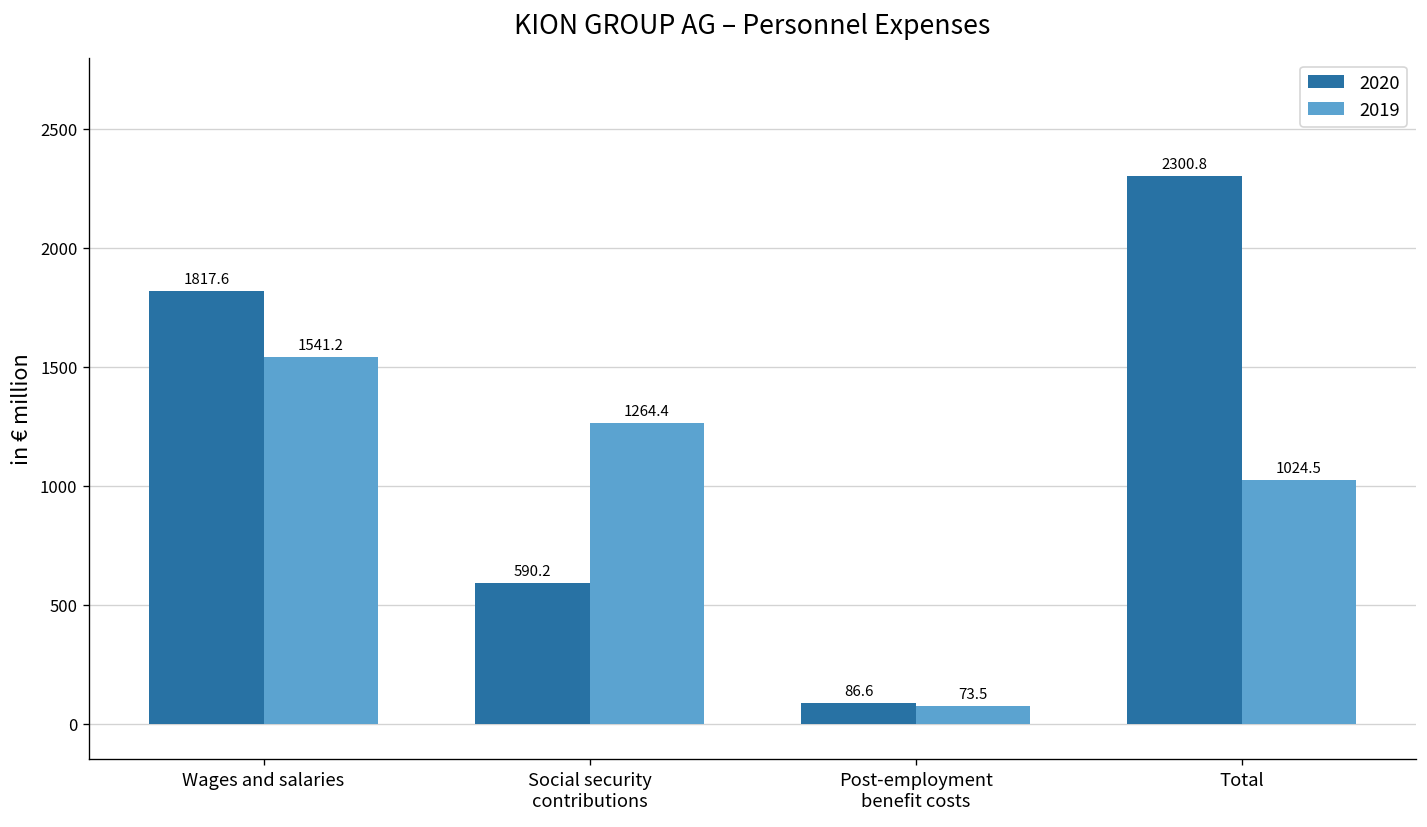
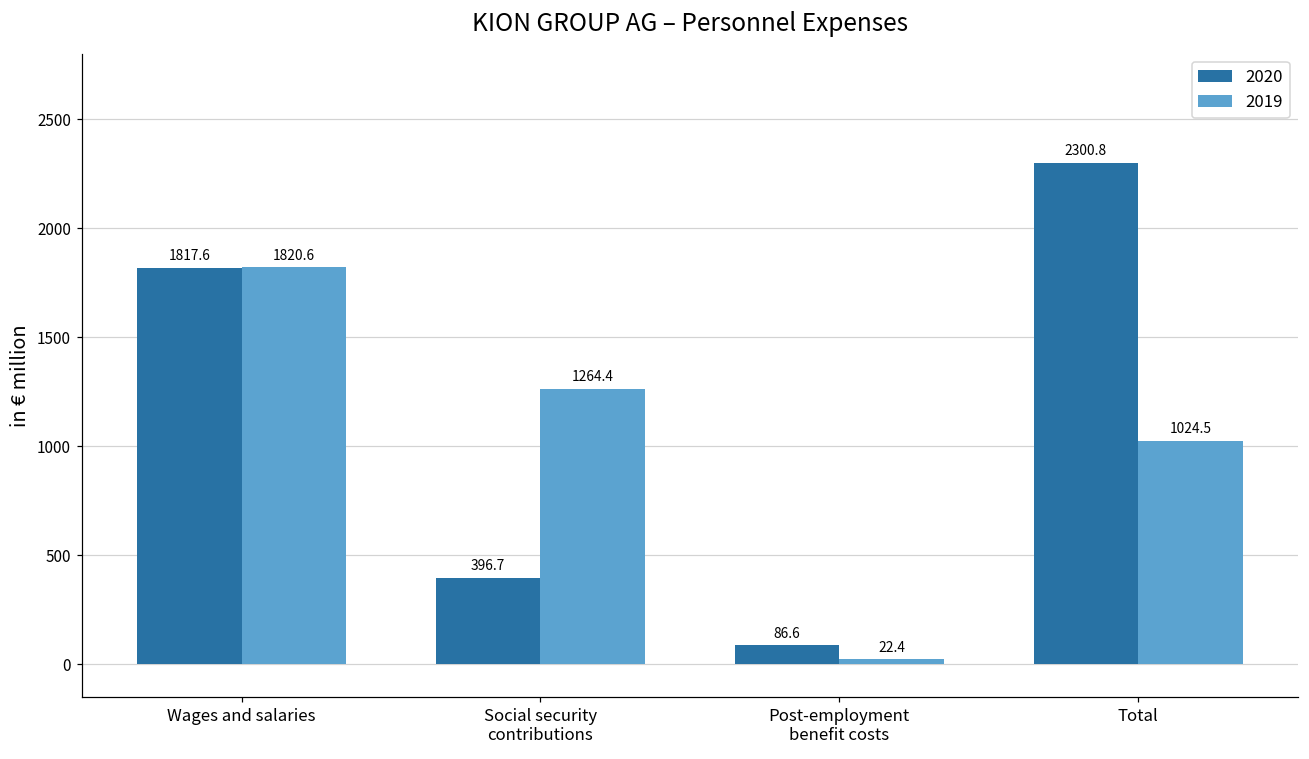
  {
    "2020": {
      "Wages and salaries": 1817.6,
-     "Social security contributions": 590.2,
+     "Social security contributions": 396.7,
      "Post-employment benefit costs": 86.6,
      "Total": 2300.8
    },
    "2019": {
-     "Wages and salaries": 1541.2,
+     "Wages and salaries": 1820.6,
      "Social security contributions": 1264.4,
-     "Post-employment benefit costs": 73.5,
+     "Post-employment benefit costs": 22.4,
      "Total": 1024.5
    }
  }
